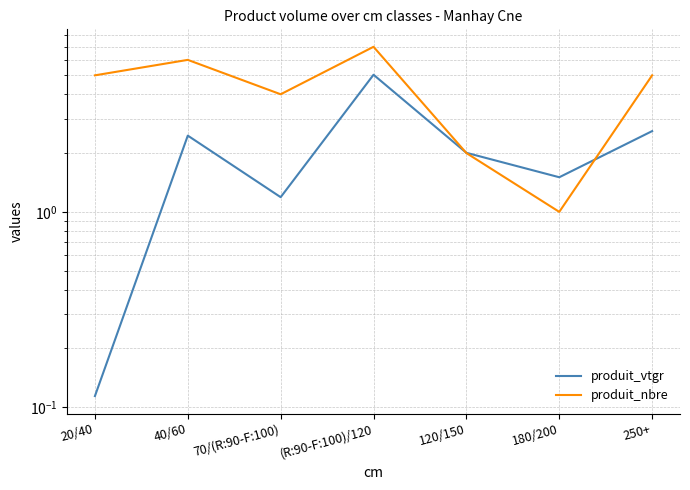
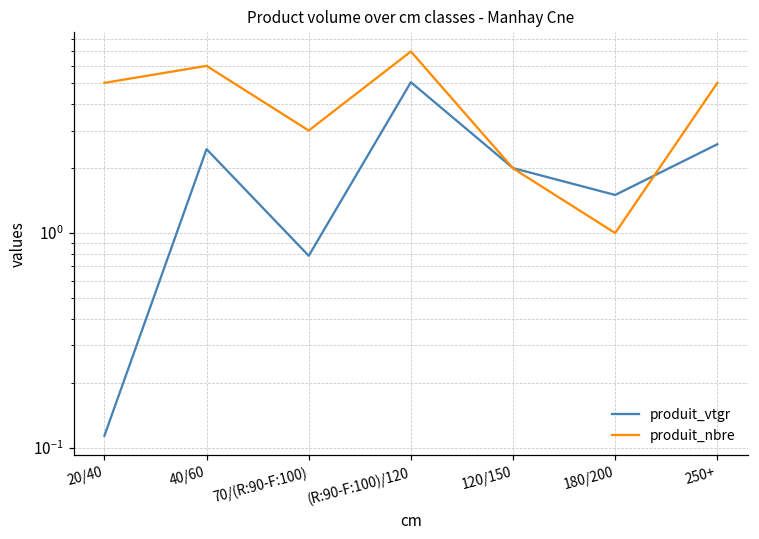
  {
    "produit_vtgr": {
      "20/40": 0.11,
      "40/60": 2.5,
-     "70/(R:90-F:100)": 1.2,
+     "70/(R:90-F:100)": 0.78,
      "(R:90-F:100)/120": 5.0,
      "180/200": 1.5,
      "250+": 2.6
    },
    "produit_nbre": {
      "20/40": 5,
      "40/60": 6,
-     "70/(R:90-F:100)": 4,
+     "70/(R:90-F:100)": 3,
      "(R:90-F:100)/120": 7,
      "180/200": 1,
      "250+": 5
    }
  }
